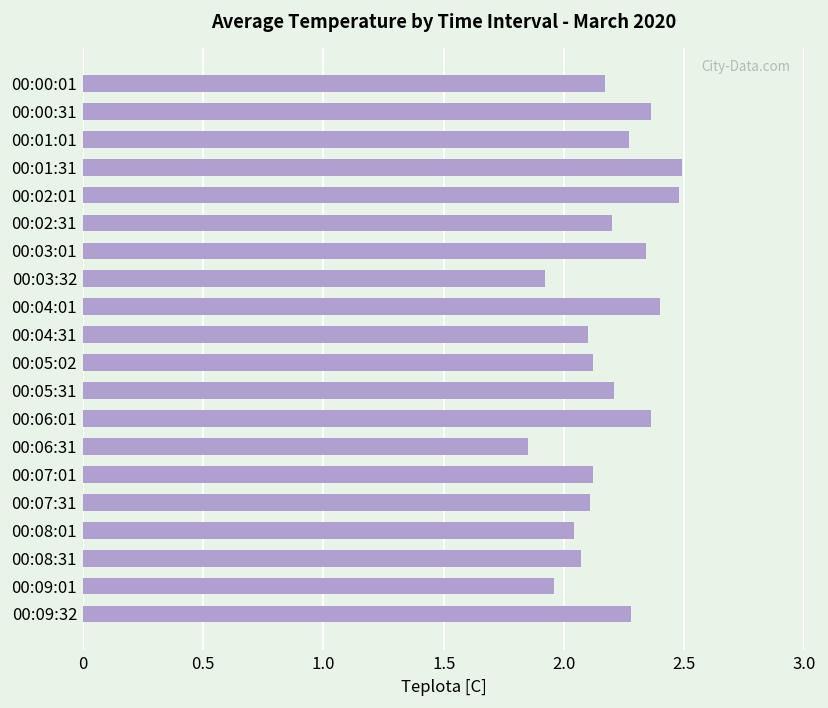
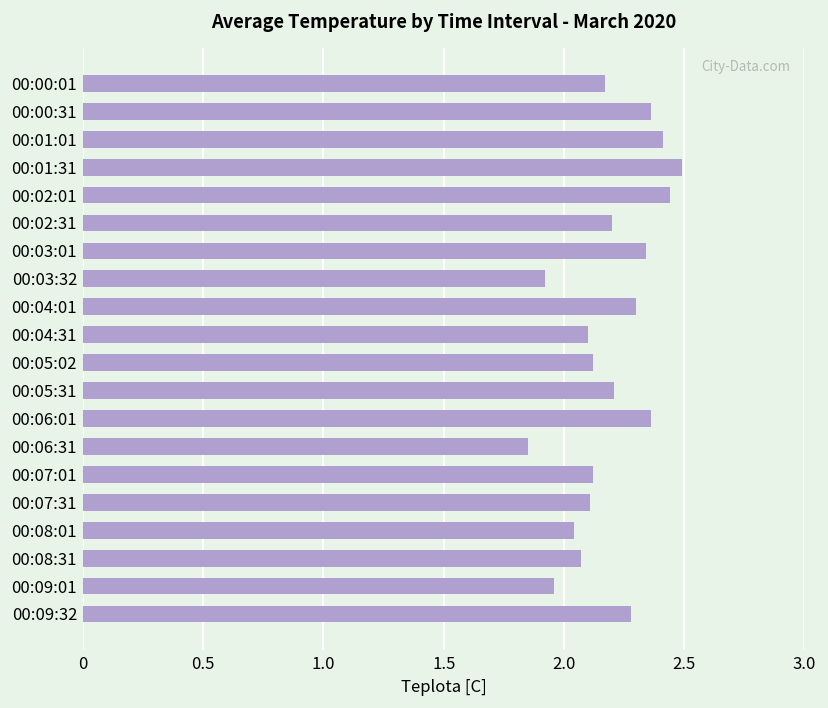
  {
    "00:00:01": 2.17,
    "00:00:31": 2.36,
-   "00:01:01": 2.27,
+   "00:01:01": 2.41,
    "00:01:31": 2.49,
-   "00:02:01": 2.48,
+   "00:02:01": 2.44,
    "00:02:31": 2.20,
    "00:03:01": 2.34,
    "00:03:32": 1.92,
-   "00:04:01": 2.4,
+   "00:04:01": 2.3,
    "00:04:31": 2.10,
    "00:05:02": 2.12,
    "00:05:31": 2.21,
    "00:06:01": 2.36,
    "00:06:31": 1.85,
    "00:07:01": 2.12,
    "00:07:31": 2.11,
    "00:08:01": 2.04,
    "00:08:31": 2.07,
    "00:09:01": 1.96,
    "00:09:32": 2.28
  }
